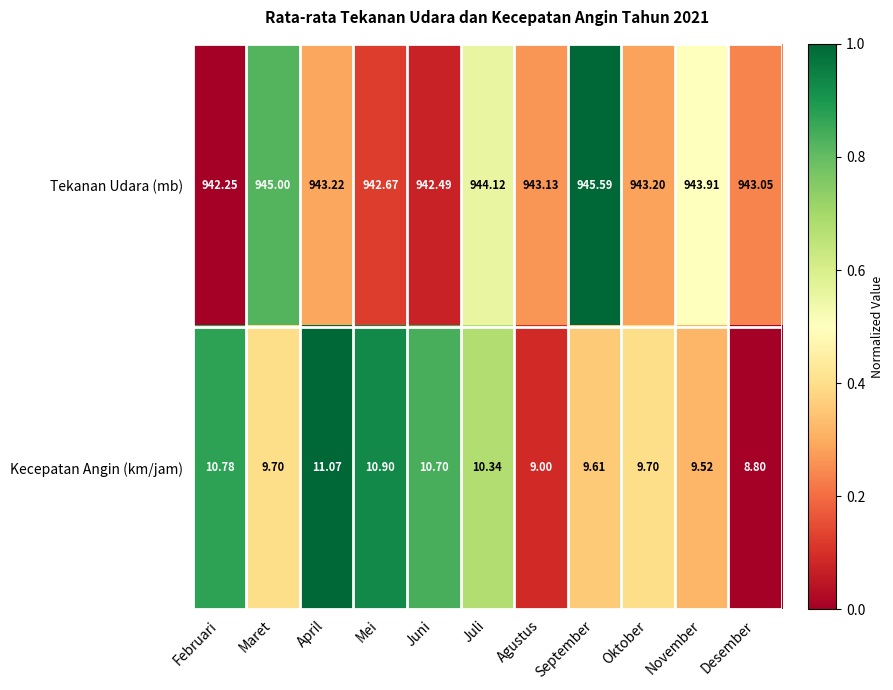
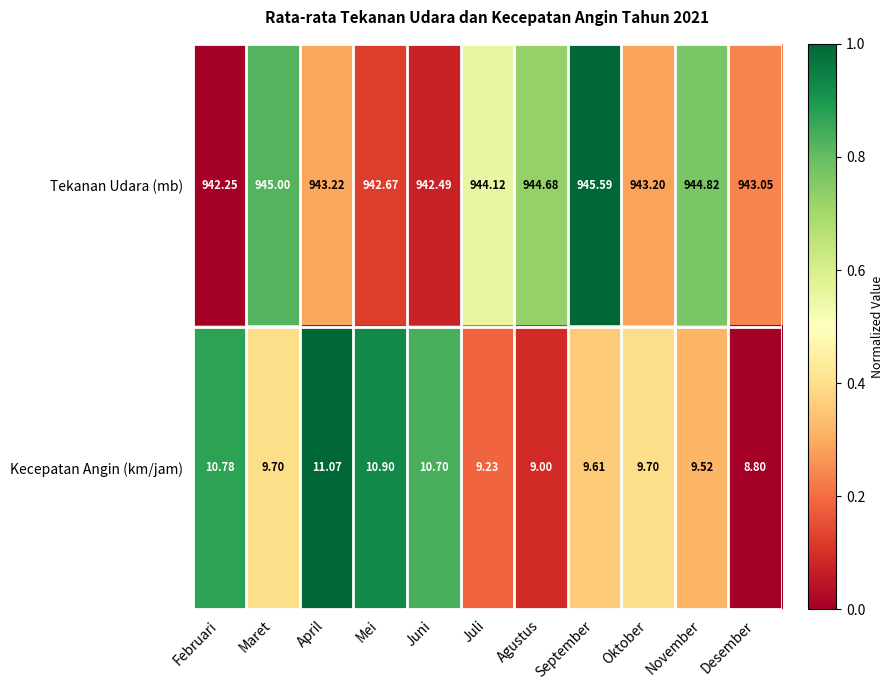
  {
    "Tekanan Udara (mb)": {
      "Februari": 942.25,
      "Maret": 945.00,
      "April": 943.22,
      "Mei": 942.67,
      "Juni": 942.49,
      "Juli": 944.12,
-     "Agustus": 943.13,
+     "Agustus": 944.68,
      "September": 945.59,
      "Oktober": 943.20,
-     "November": 943.91,
+     "November": 944.82,
      "Desember": 943.05
    },
    "Kecepatan Angin (km/jam)": {
      "Februari": 10.78,
      "Maret": 9.70,
      "April": 11.07,
      "Mei": 10.90,
      "Juni": 10.70,
-     "Juli": 10.34,
+     "Juli": 9.23,
      "Agustus": 9.00,
      "September": 9.61,
      "Oktober": 9.70,
      "November": 9.52,
      "Desember": 8.80
    }
  }
